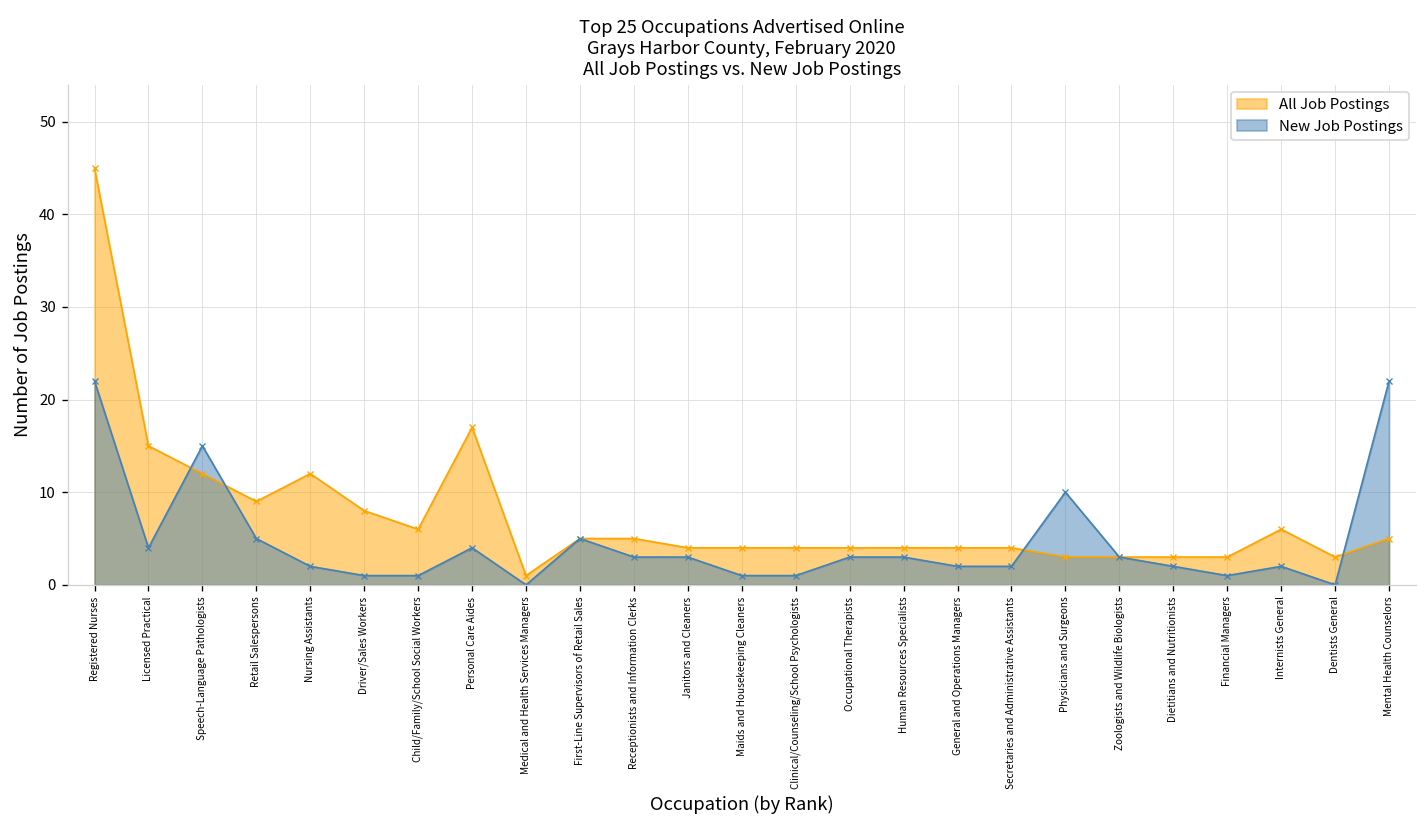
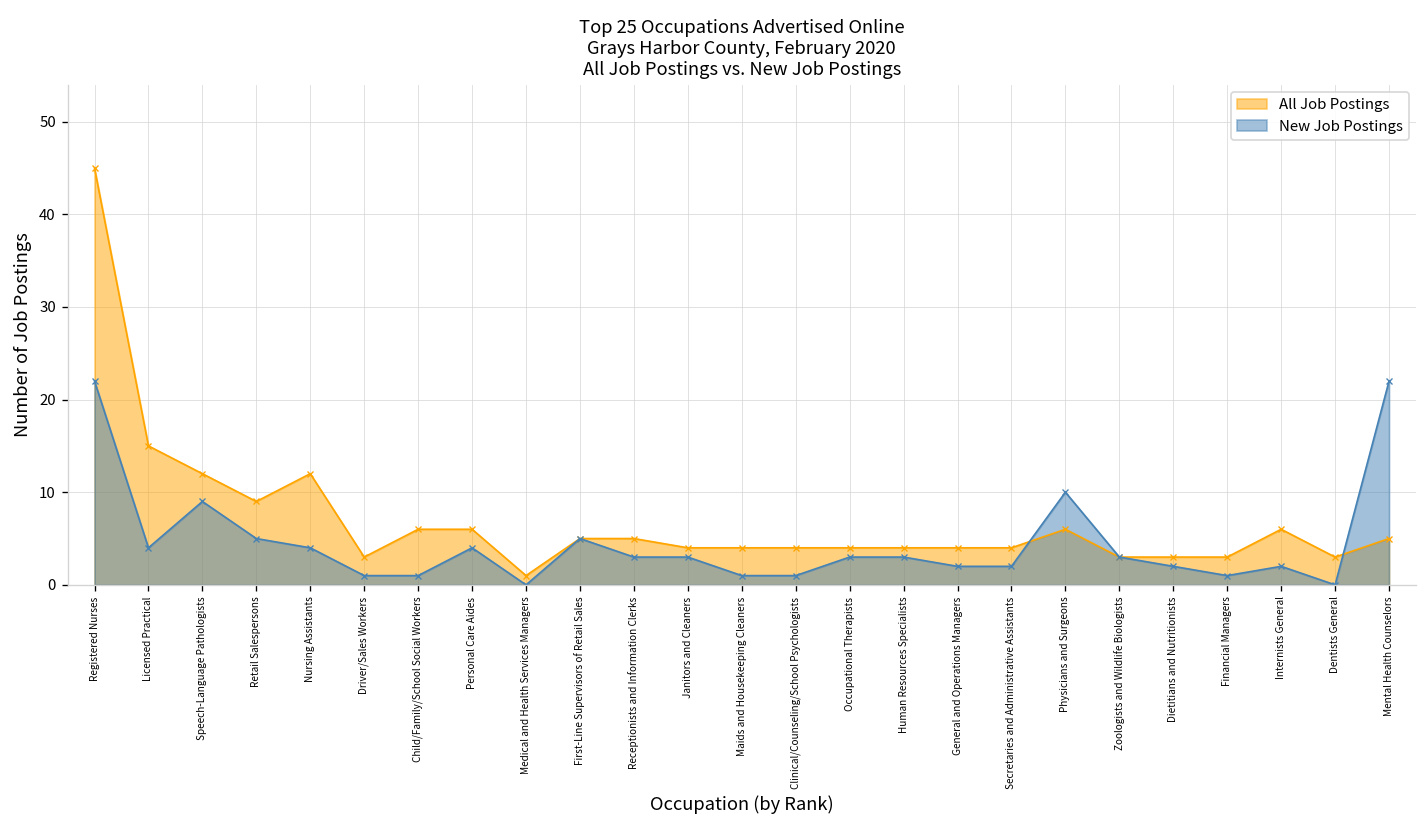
  {
    "All Job Postings": {
      "Registered Nurses": 45,
      "Licensed Practical": 15,
      "Speech-Language Pathologists": 12,
      "Retail Salespersons": 9,
      "Nursing Assistants": 12,
-     "Driver/Sales Workers": 8,
+     "Driver/Sales Workers": 3,
      "Child/Family/School Social Workers": 6,
-     "Personal Care Aides": 17,
+     "Personal Care Aides": 6,
      "Medical and Health Services Managers": 1,
      "Receptionists and Information Clerks": 5,
      "Janitors and Cleaners": 4,
      "Maids and Housekeeping Cleaners": 4,
      "Clinical/Counseling/School Psychologists": 4,
      "Occupational Therapists": 4,
      "Human Resources Specialists": 4,
      "General and Operations Managers": 4,
      "Secretaries and Administrative Assistants": 4,
-     "Physicians and Surgeons": 3,
+     "Physicians and Surgeons": 6,
      "Dietitians and Nutritionists": 3,
      "Financial Managers": 3,
      "Internists General": 6,
      "Dentists General": 3,
      "Mental Health Counselors": 5
    },
    "New Job Postings": {
      "Registered Nurses": 22,
      "Licensed Practical": 4,
-     "Speech-Language Pathologists": 15,
+     "Speech-Language Pathologists": 9,
      "Retail Salespersons": 5,
-     "Nursing Assistants": 2,
+     "Nursing Assistants": 4,
      "Driver/Sales Workers": 1,
      "Child/Family/School Social Workers": 1,
      "Personal Care Aides": 4,
      "Medical and Health Services Managers": 0,
      "Receptionists and Information Clerks": 3,
      "Janitors and Cleaners": 3,
      "Maids and Housekeeping Cleaners": 1,
      "Clinical/Counseling/School Psychologists": 1,
      "Occupational Therapists": 3,
      "Human Resources Specialists": 3,
      "General and Operations Managers": 2,
      "Secretaries and Administrative Assistants": 2,
      "Physicians and Surgeons": 10,
      "Dietitians and Nutritionists": 2,
      "Financial Managers": 1,
      "Internists General": 2,
      "Dentists General": 0,
      "Mental Health Counselors": 22
    }
  }
